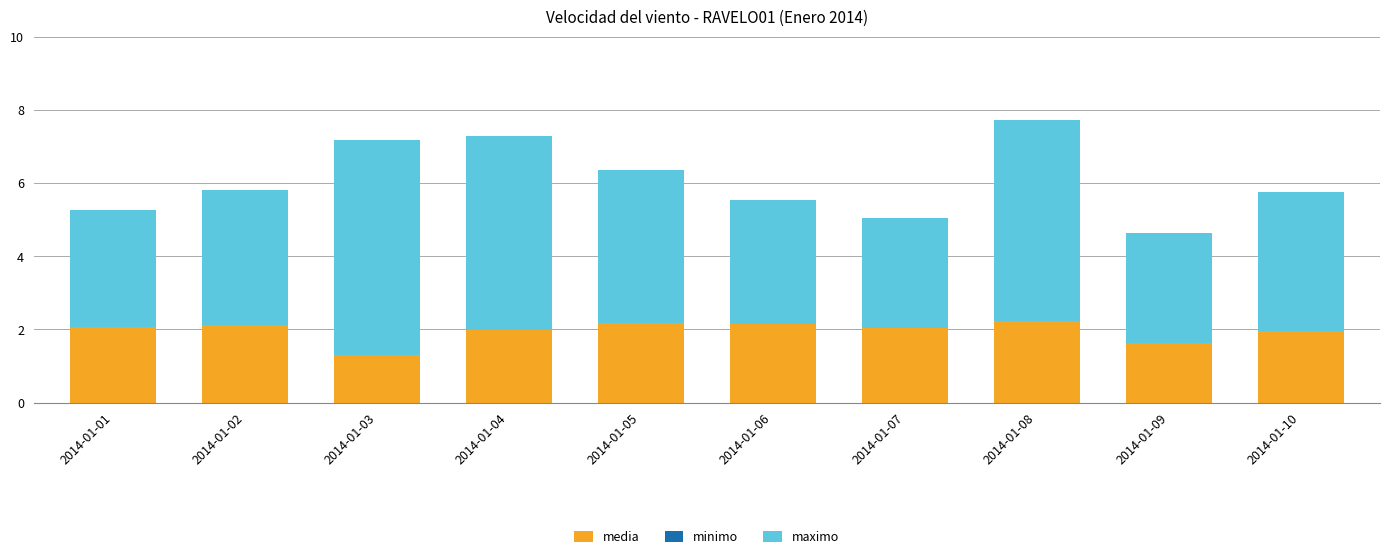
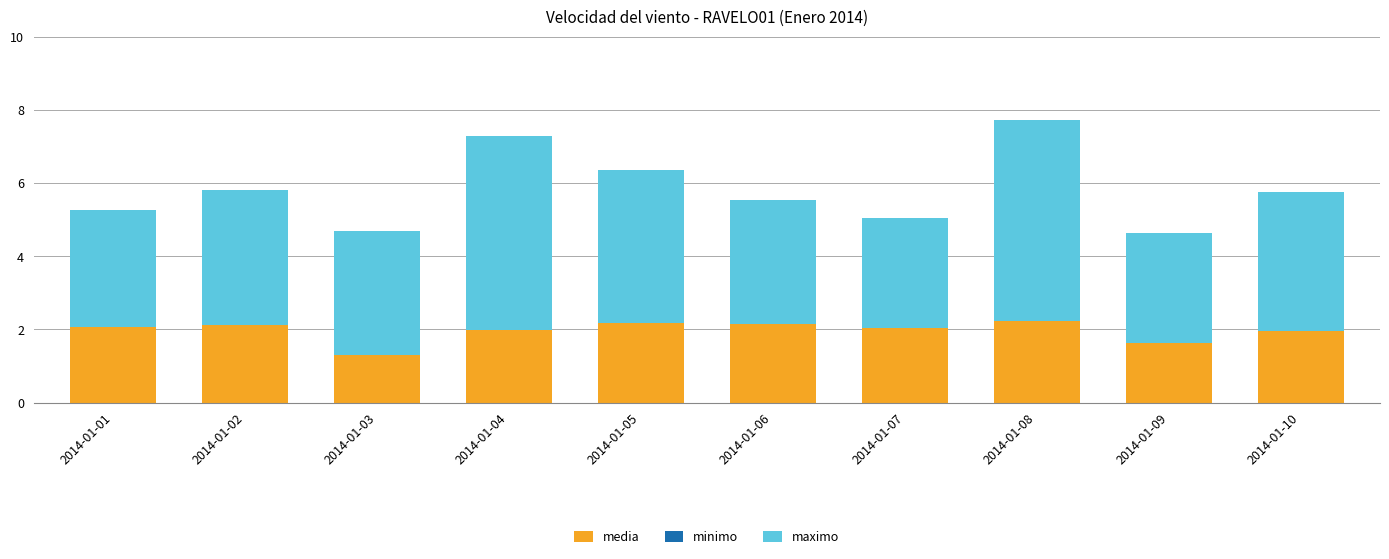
  {
    "minimo": {
      "2014-01-01": 2.1,
      "2014-01-02": 2.1,
      "2014-01-03": 1.3,
      "2014-01-04": 2.0,
      "2014-01-05": 2.2,
      "2014-01-06": 2.1,
      "2014-01-07": 2.0,
      "2014-01-08": 2.2,
      "2014-01-09": 1.6,
      "2014-01-10": 2.0
    },
    "maximo": {
      "2014-01-01": 3.2,
      "2014-01-02": 3.7,
-     "2014-01-03": 5.9,
+     "2014-01-03": 3.4,
      "2014-01-04": 5.3,
      "2014-01-05": 4.2,
      "2014-01-06": 3.4,
      "2014-01-07": 3.0,
      "2014-01-08": 5.5,
      "2014-01-09": 3.0,
      "2014-01-10": 3.8
    }
  }
